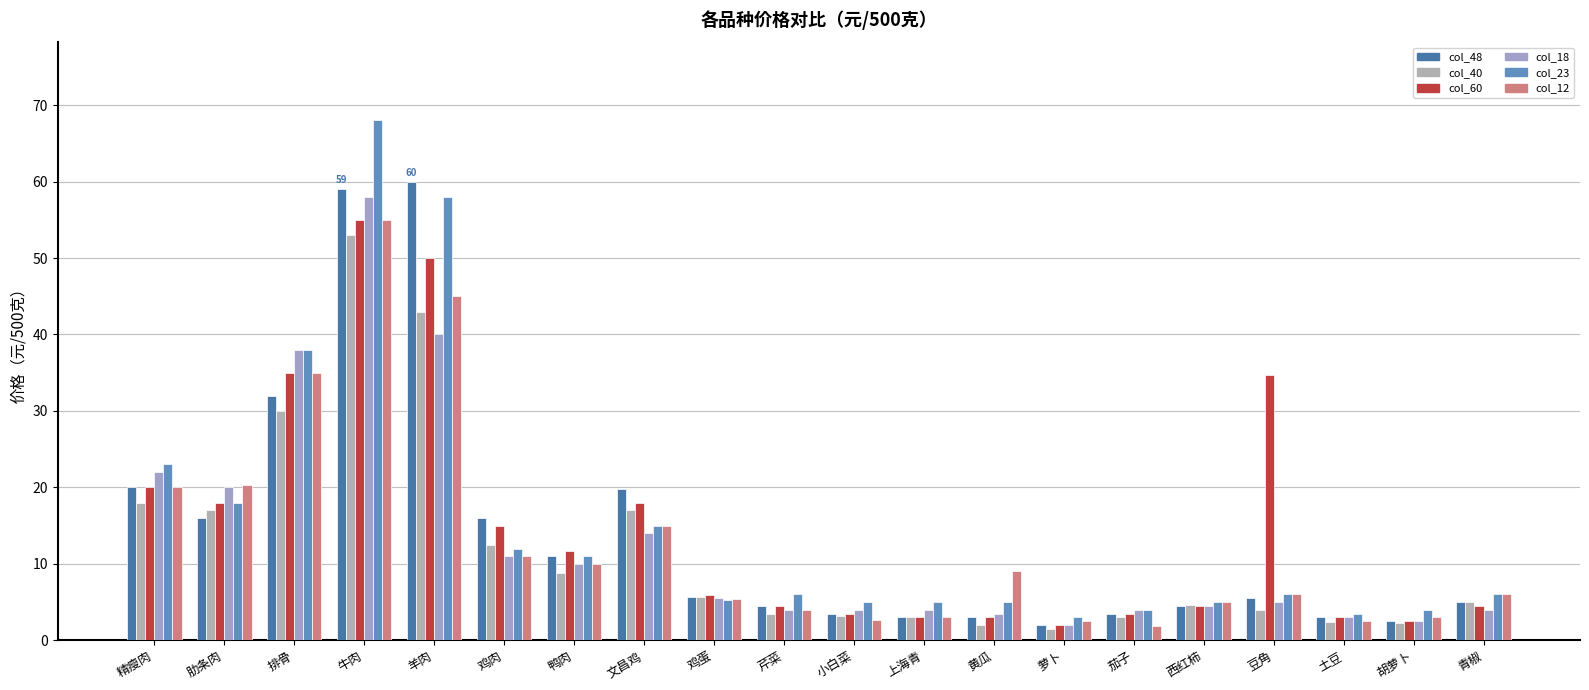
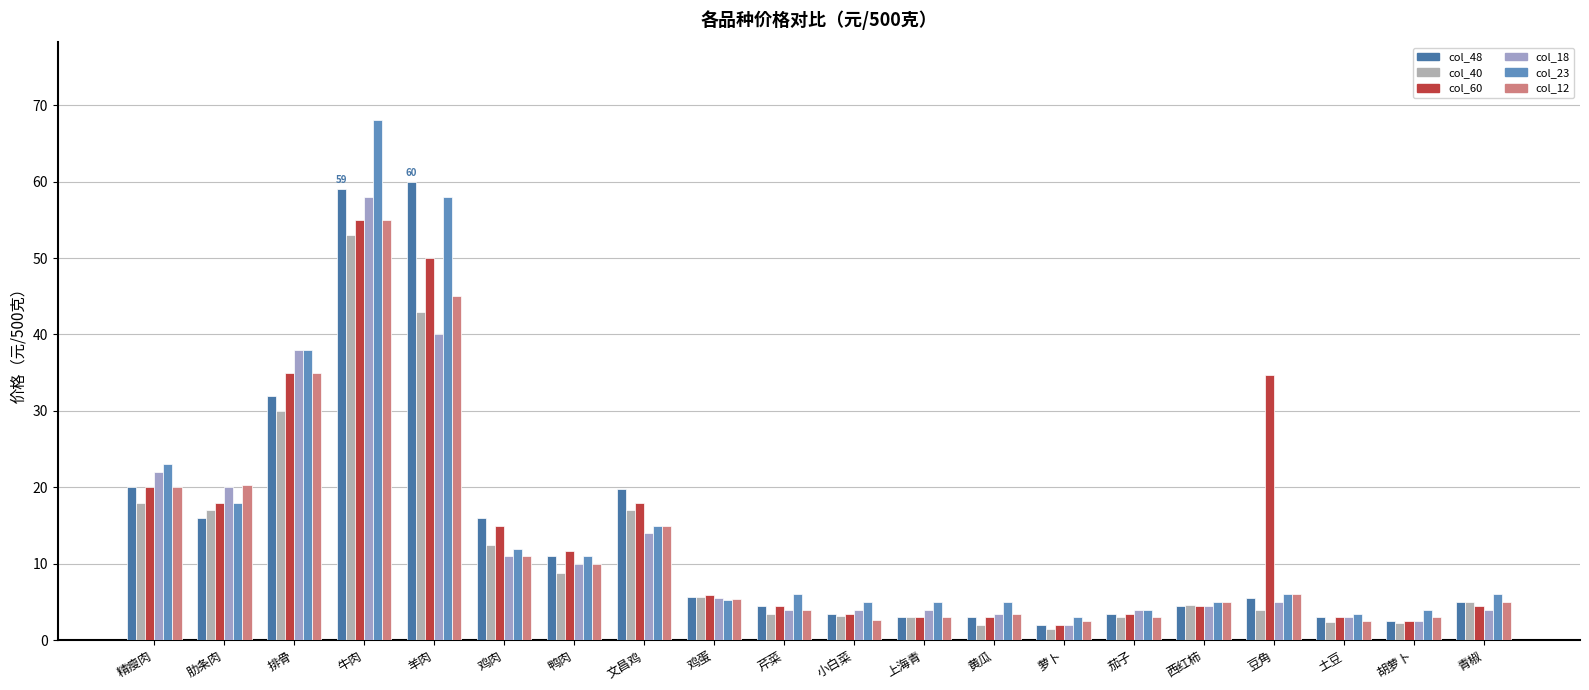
  {
    "col_60": {
      "精瘦肉": 20,
      "肋条肉": 18,
      "排骨": 35,
      "牛肉": 55,
      "羊肉": 50,
      "鸡肉": 15,
      "鸭肉": 12,
      "文昌鸡": 18,
      "鸡蛋": 6,
      "芹菜": 5,
      "小白菜": 4,
      "上海青": 3,
      "黄瓜": 3,
      "萝卜": 2,
      "茄子": 4,
      "西红柿": 5,
      "豆角": 35,
      "土豆": 3,
      "胡萝卜": 3,
      "青椒": 5
    },
    "col_12": {
      "精瘦肉": 20,
      "肋条肉": 20,
      "排骨": 35,
      "牛肉": 55,
      "羊肉": 45,
      "鸡肉": 11,
      "鸭肉": 10,
      "文昌鸡": 15,
      "鸡蛋": 5,
      "芹菜": 4,
      "小白菜": 3,
      "上海青": 3,
-     "黄瓜": 9,
+     "黄瓜": 4,
      "萝卜": 3,
-     "茄子": 2,
+     "茄子": 3,
      "西红柿": 5,
      "豆角": 6,
      "土豆": 3,
      "胡萝卜": 3,
-     "青椒": 6
+     "青椒": 5
    }
  }
